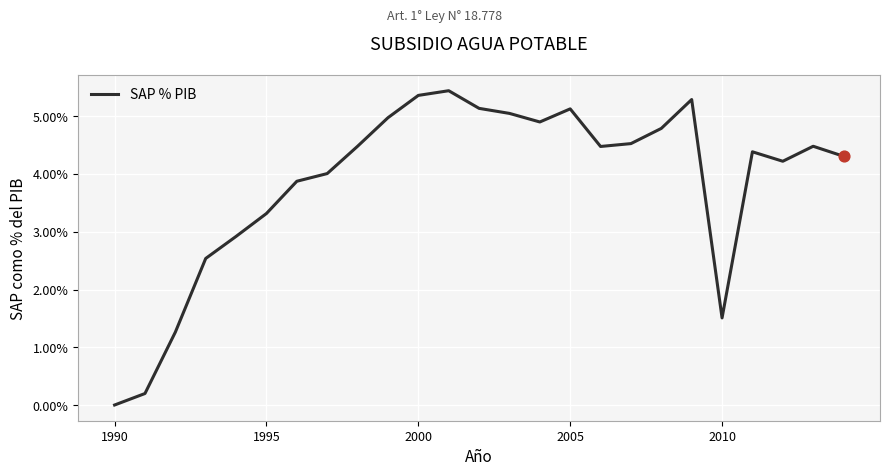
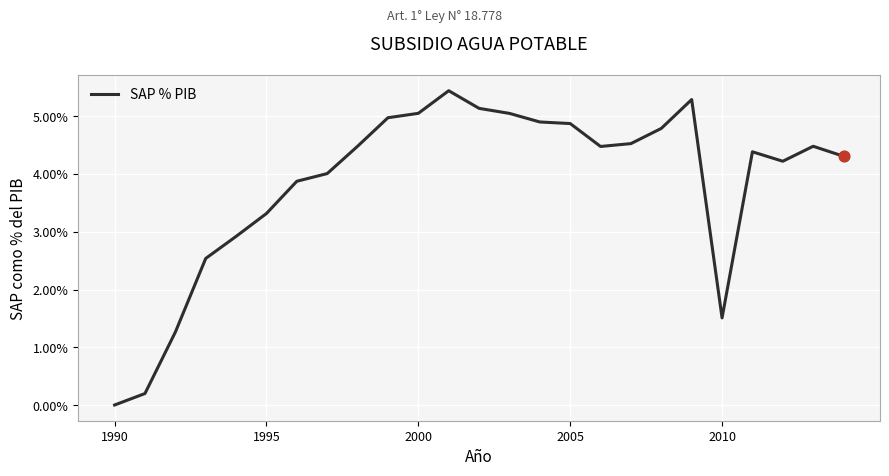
  {
    "SAP % PIB": {
      "1990": "0.0%",
      "1995": "3.3%",
-     "2000": "5.4%",
-     "2005": "5.1%",
+     "2000": "5.0%",
+     "2005": "4.9%",
      "2010": "1.5%"
    }
  }
